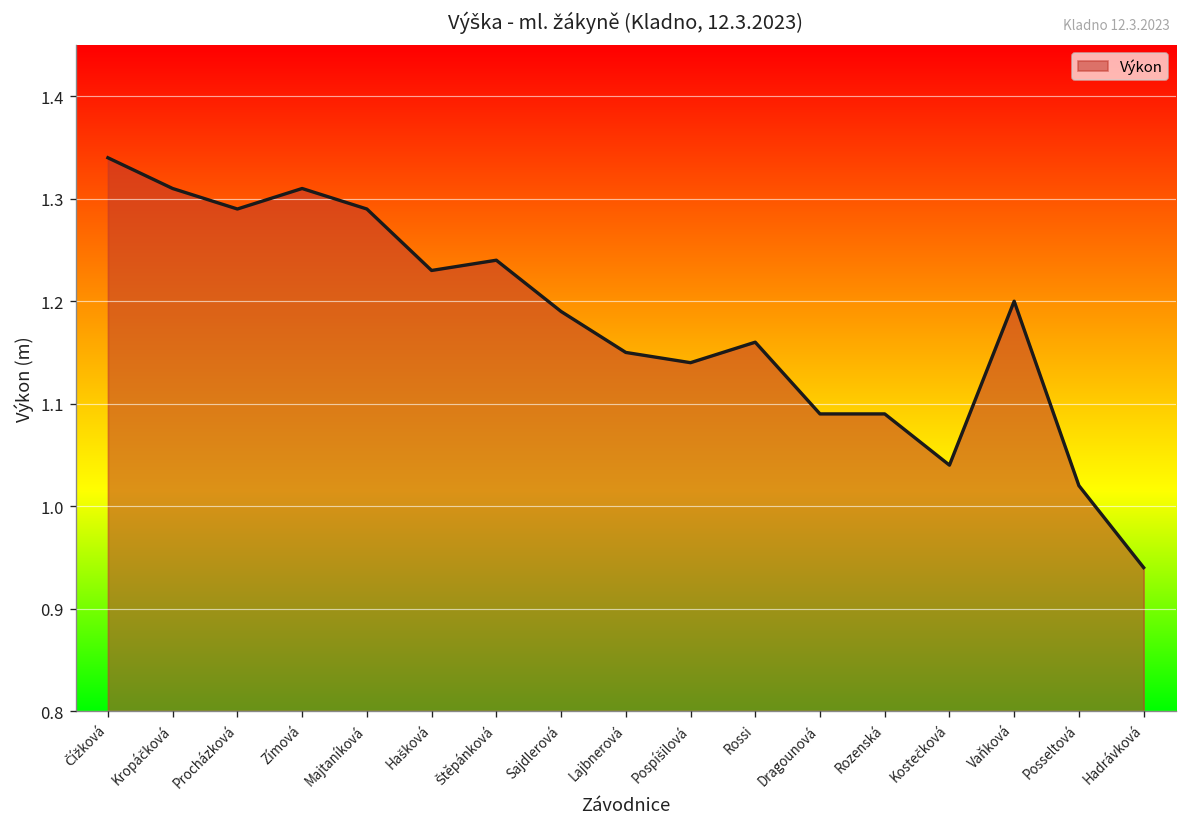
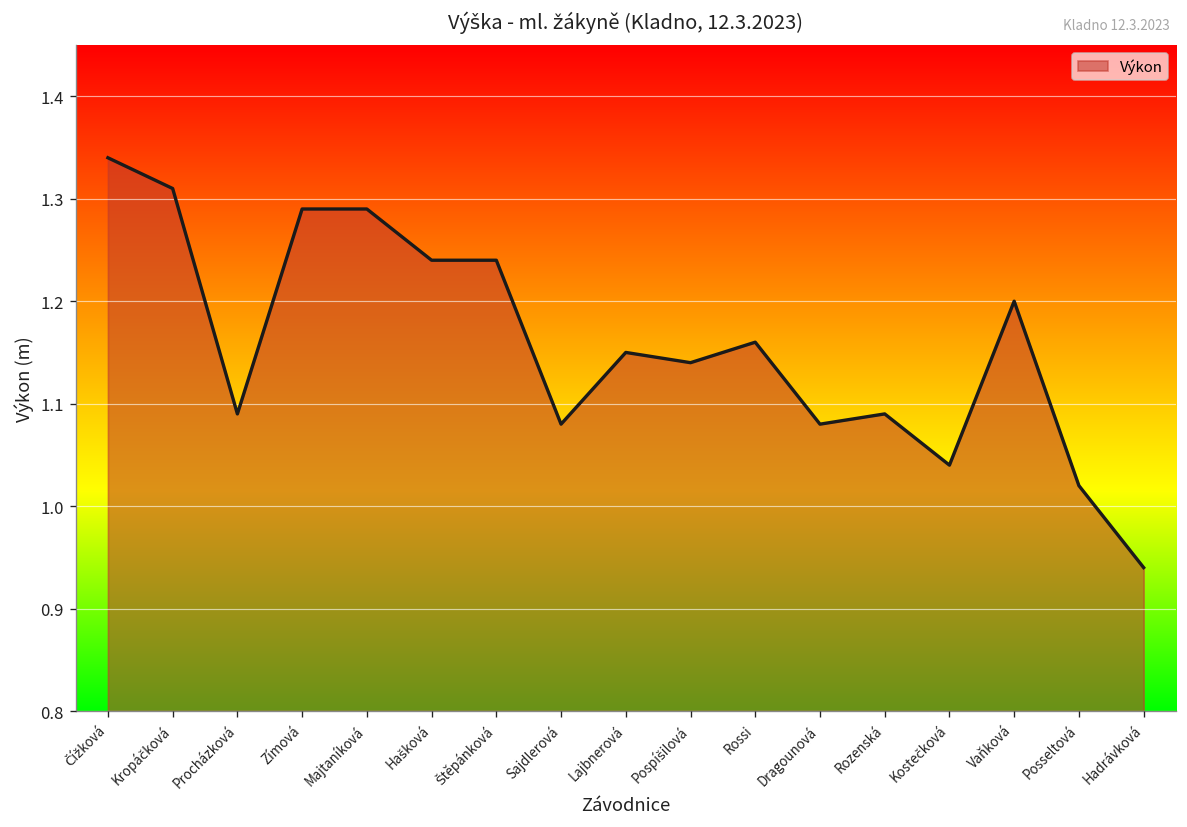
  {
    "Čížková": 1.34,
    "Kropáčková": 1.31,
-   "Procházková": 1.29,
-   "Zímová": 1.31,
+   "Procházková": 1.09,
+   "Zímová": 1.29,
    "Majtaníková": 1.29,
-   "Hašková": 1.23,
+   "Hašková": 1.24,
    "Štěpánková": 1.24,
-   "Sajdlerová": 1.19,
+   "Sajdlerová": 1.08,
    "Lajbnerová": 1.15,
    "Pospíšilová": 1.14,
    "Rossi": 1.16,
-   "Dragounová": 1.09,
+   "Dragounová": 1.08,
    "Rozenská": 1.09,
    "Kostečková": 1.04,
    "Vaňková": 1.20,
    "Posseltová": 1.02,
    "Hadrávková": 0.94
  }
